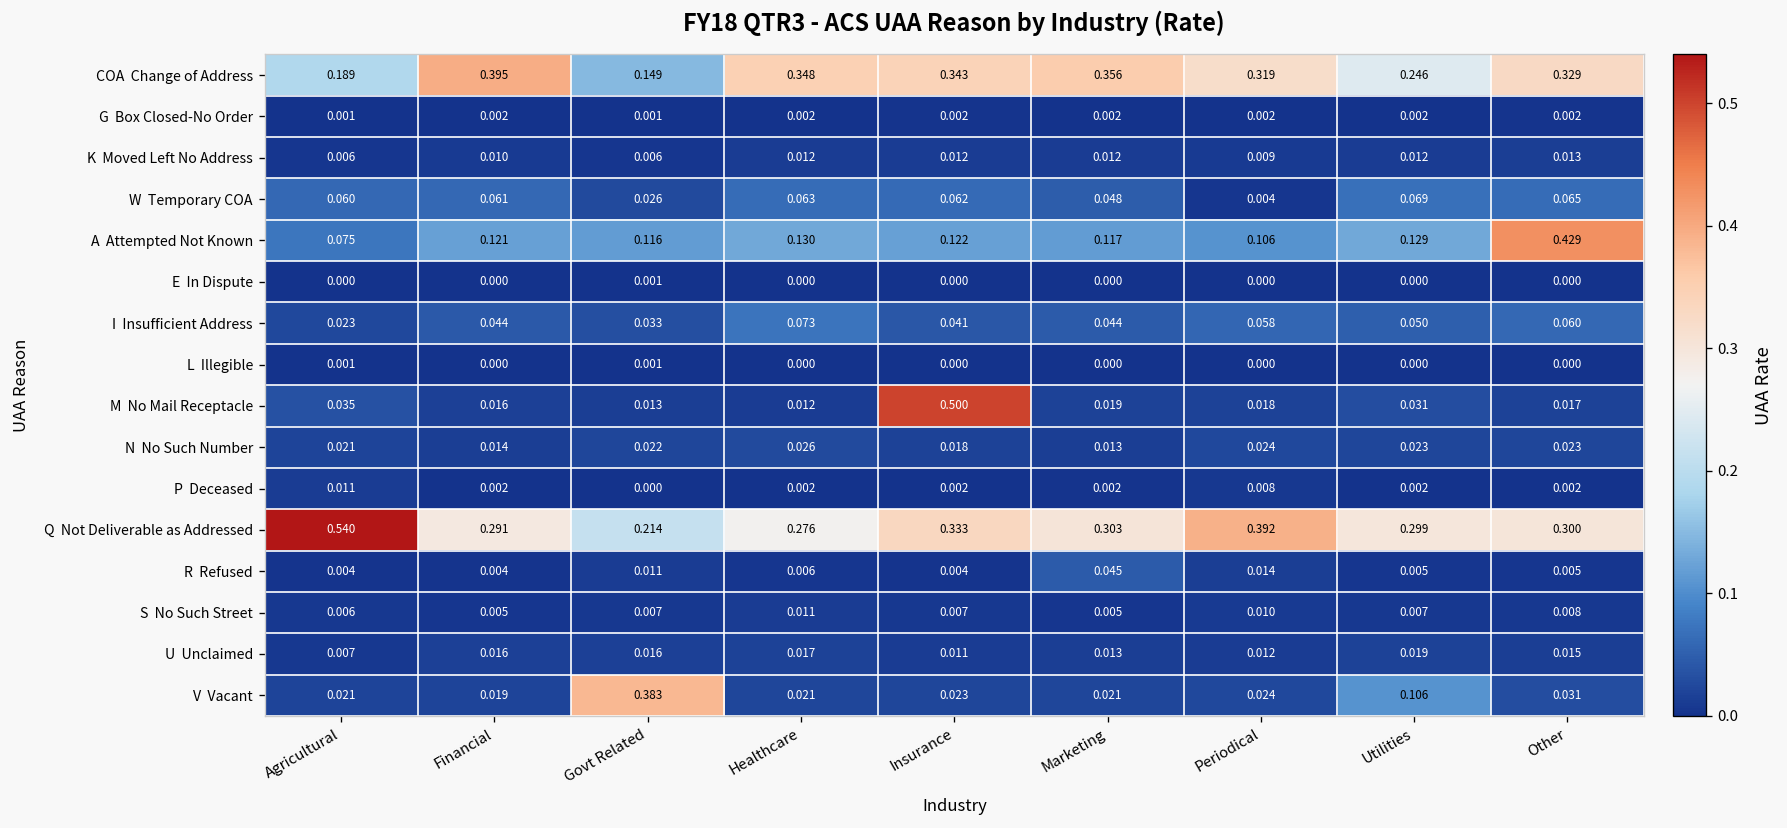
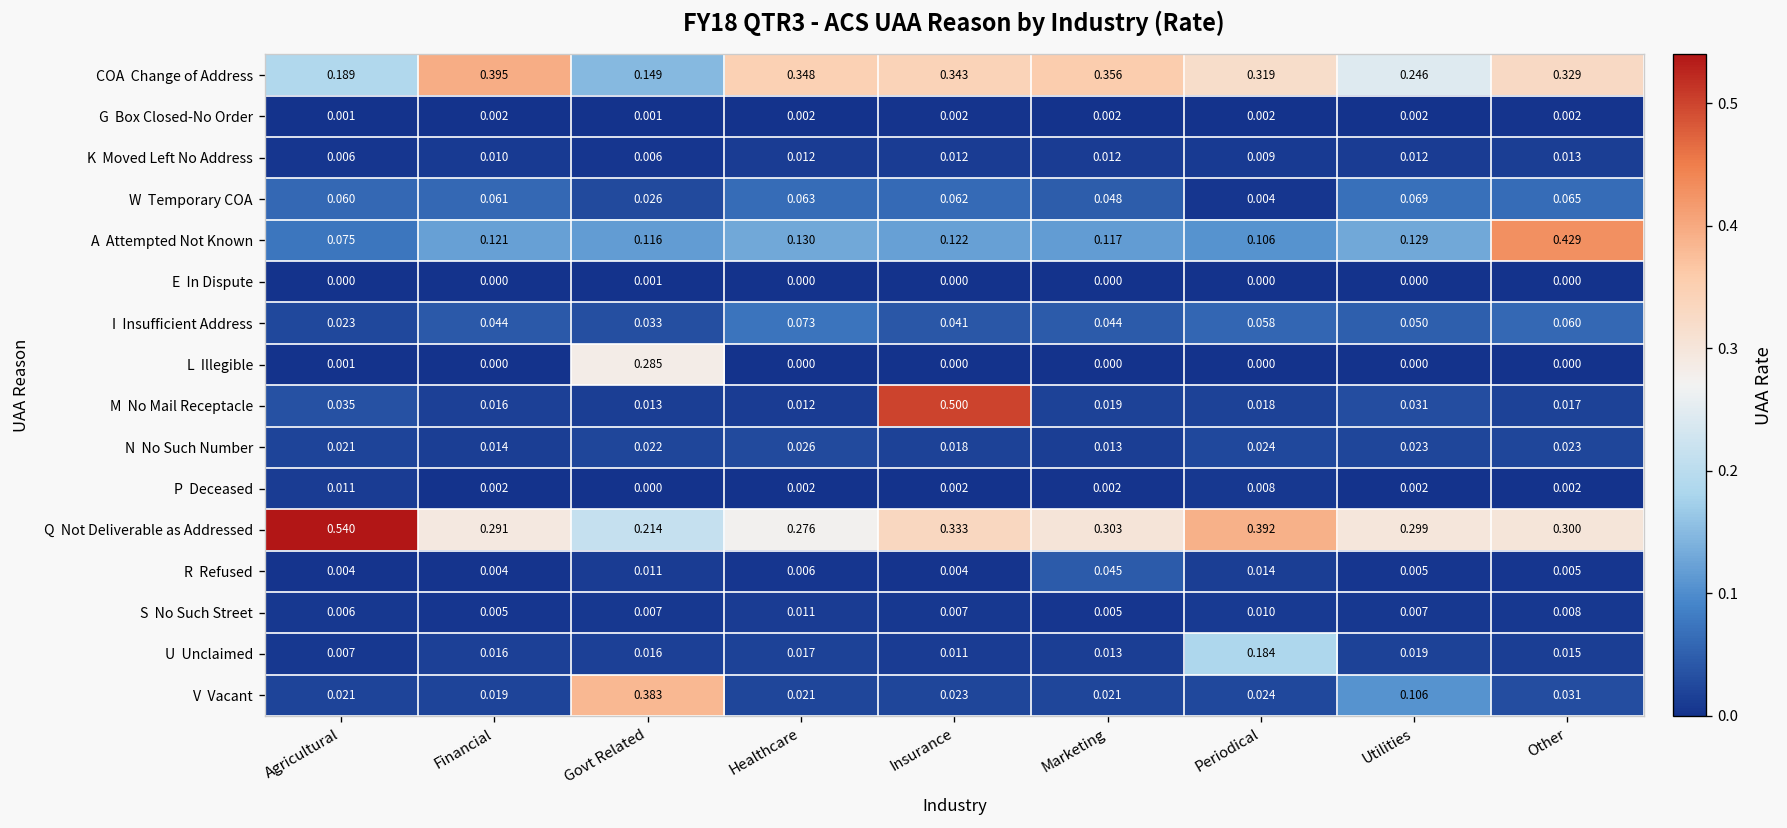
  {
    "COA Change of Address": {
      "Agricultural": 0.189,
      "Financial": 0.395,
      "Govt Related": 0.149,
      "Healthcare": 0.348,
      "Insurance": 0.343,
      "Marketing": 0.356,
      "Periodical": 0.319,
      "Utilities": 0.246,
      "Other": 0.329
    },
    "G Box Closed-No Order": {
      "Agricultural": 0.001,
      "Financial": 0.002,
      "Govt Related": 0.001,
      "Healthcare": 0.002,
      "Insurance": 0.002,
      "Marketing": 0.002,
      "Periodical": 0.002,
      "Utilities": 0.002,
      "Other": 0.002
    },
    "K Moved Left No Address": {
      "Agricultural": 0.006,
      "Financial": 0.010,
      "Govt Related": 0.006,
      "Healthcare": 0.012,
      "Insurance": 0.012,
      "Marketing": 0.012,
      "Periodical": 0.009,
      "Utilities": 0.012,
      "Other": 0.013
    },
    "W Temporary COA": {
      "Agricultural": 0.060,
      "Financial": 0.061,
      "Govt Related": 0.026,
      "Healthcare": 0.063,
      "Insurance": 0.062,
      "Marketing": 0.048,
      "Periodical": 0.004,
      "Utilities": 0.069,
      "Other": 0.065
    },
    "A Attempted Not Known": {
      "Agricultural": 0.075,
      "Financial": 0.121,
      "Govt Related": 0.116,
      "Healthcare": 0.130,
      "Insurance": 0.122,
      "Marketing": 0.117,
      "Periodical": 0.106,
      "Utilities": 0.129,
      "Other": 0.429
    },
    "E In Dispute": {
      "Agricultural": 0.000,
      "Financial": 0.000,
      "Govt Related": 0.001,
      "Healthcare": 0.000,
      "Insurance": 0.000,
      "Marketing": 0.000,
      "Periodical": 0.000,
      "Utilities": 0.000,
      "Other": 0.000
    },
    "I Insufficient Address": {
      "Agricultural": 0.023,
      "Financial": 0.044,
      "Govt Related": 0.033,
      "Healthcare": 0.073,
      "Insurance": 0.041,
      "Marketing": 0.044,
      "Periodical": 0.058,
      "Utilities": 0.050,
      "Other": 0.060
    },
    "L Illegible": {
      "Agricultural": 0.001,
      "Financial": 0.000,
-     "Govt Related": 0.001,
+     "Govt Related": 0.285,
      "Healthcare": 0.000,
      "Insurance": 0.000,
      "Marketing": 0.000,
      "Periodical": 0.000,
      "Utilities": 0.000,
      "Other": 0.000
    },
    "M No Mail Receptacle": {
      "Agricultural": 0.035,
      "Financial": 0.016,
      "Govt Related": 0.013,
      "Healthcare": 0.012,
      "Insurance": 0.500,
      "Marketing": 0.019,
      "Periodical": 0.018,
      "Utilities": 0.031,
      "Other": 0.017
    },
    "N No Such Number": {
      "Agricultural": 0.021,
      "Financial": 0.014,
      "Govt Related": 0.022,
      "Healthcare": 0.026,
      "Insurance": 0.018,
      "Marketing": 0.013,
      "Periodical": 0.024,
      "Utilities": 0.023,
      "Other": 0.023
    },
    "P Deceased": {
      "Agricultural": 0.011,
      "Financial": 0.002,
      "Govt Related": 0.000,
      "Healthcare": 0.002,
      "Insurance": 0.002,
      "Marketing": 0.002,
      "Periodical": 0.008,
      "Utilities": 0.002,
      "Other": 0.002
    },
    "Q Not Deliverable as Addressed": {
      "Agricultural": 0.540,
      "Financial": 0.291,
      "Govt Related": 0.214,
      "Healthcare": 0.276,
      "Insurance": 0.333,
      "Marketing": 0.303,
      "Periodical": 0.392,
      "Utilities": 0.299,
      "Other": 0.300
    },
    "R Refused": {
      "Agricultural": 0.004,
      "Financial": 0.004,
      "Govt Related": 0.011,
      "Healthcare": 0.006,
      "Insurance": 0.004,
      "Marketing": 0.045,
      "Periodical": 0.014,
      "Utilities": 0.005,
      "Other": 0.005
    },
    "S No Such Street": {
      "Agricultural": 0.006,
      "Financial": 0.005,
      "Govt Related": 0.007,
      "Healthcare": 0.011,
      "Insurance": 0.007,
      "Marketing": 0.005,
      "Periodical": 0.010,
      "Utilities": 0.007,
      "Other": 0.008
    },
    "U Unclaimed": {
      "Agricultural": 0.007,
      "Financial": 0.016,
      "Govt Related": 0.016,
      "Healthcare": 0.017,
      "Insurance": 0.011,
      "Marketing": 0.013,
-     "Periodical": 0.012,
+     "Periodical": 0.184,
      "Utilities": 0.019,
      "Other": 0.015
    },
    "V Vacant": {
      "Agricultural": 0.021,
      "Financial": 0.019,
      "Govt Related": 0.383,
      "Healthcare": 0.021,
      "Insurance": 0.023,
      "Marketing": 0.021,
      "Periodical": 0.024,
      "Utilities": 0.106,
      "Other": 0.031
    }
  }
